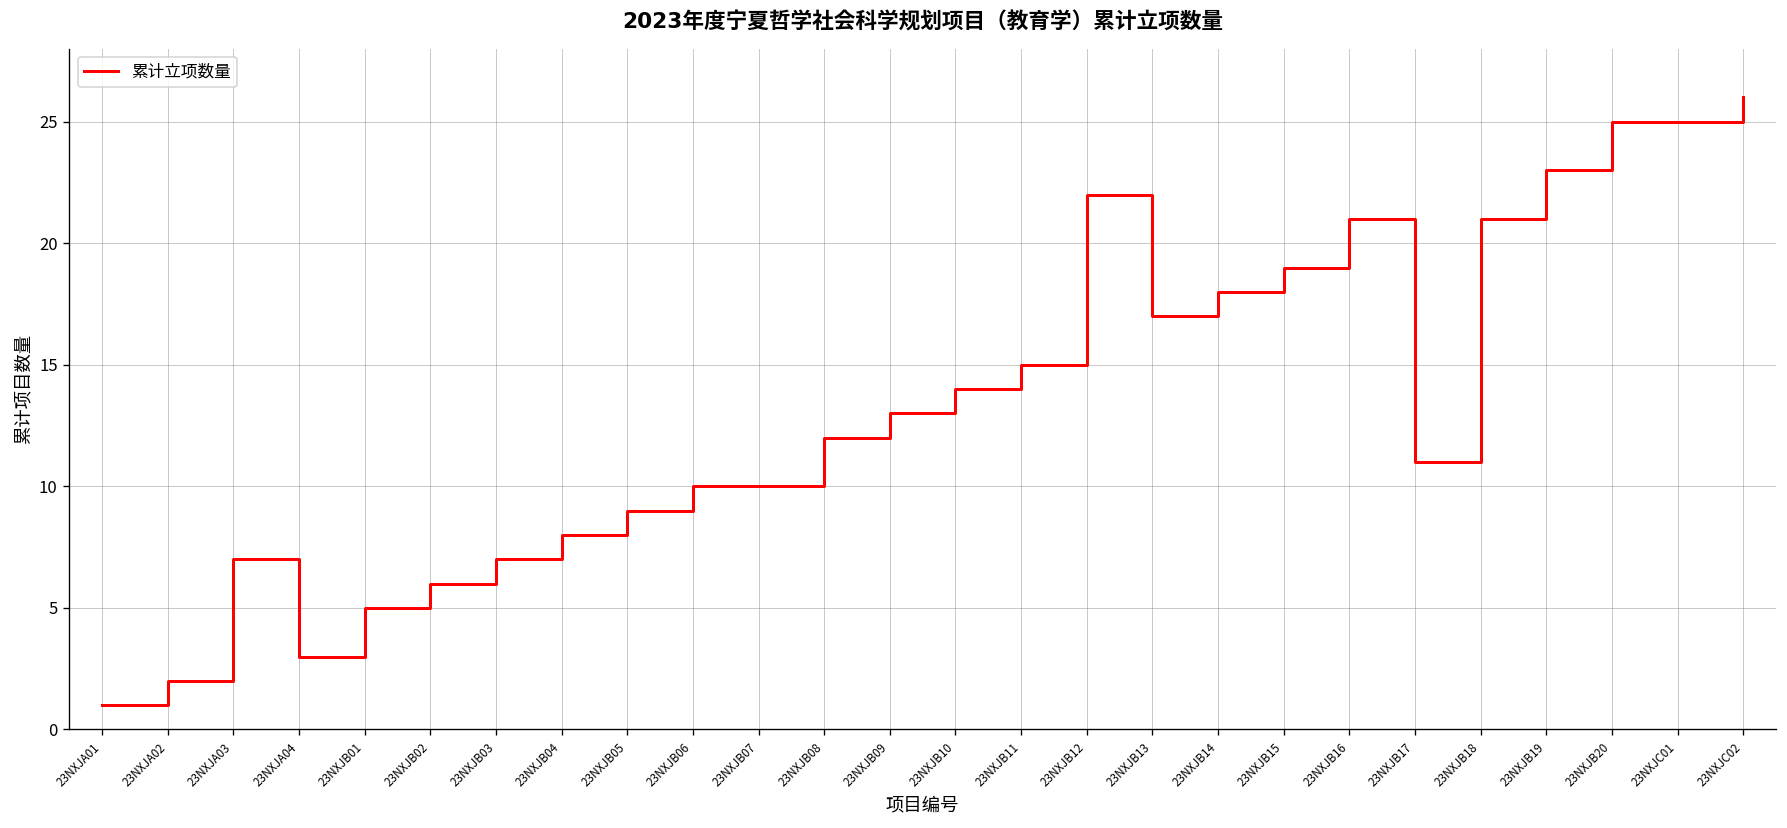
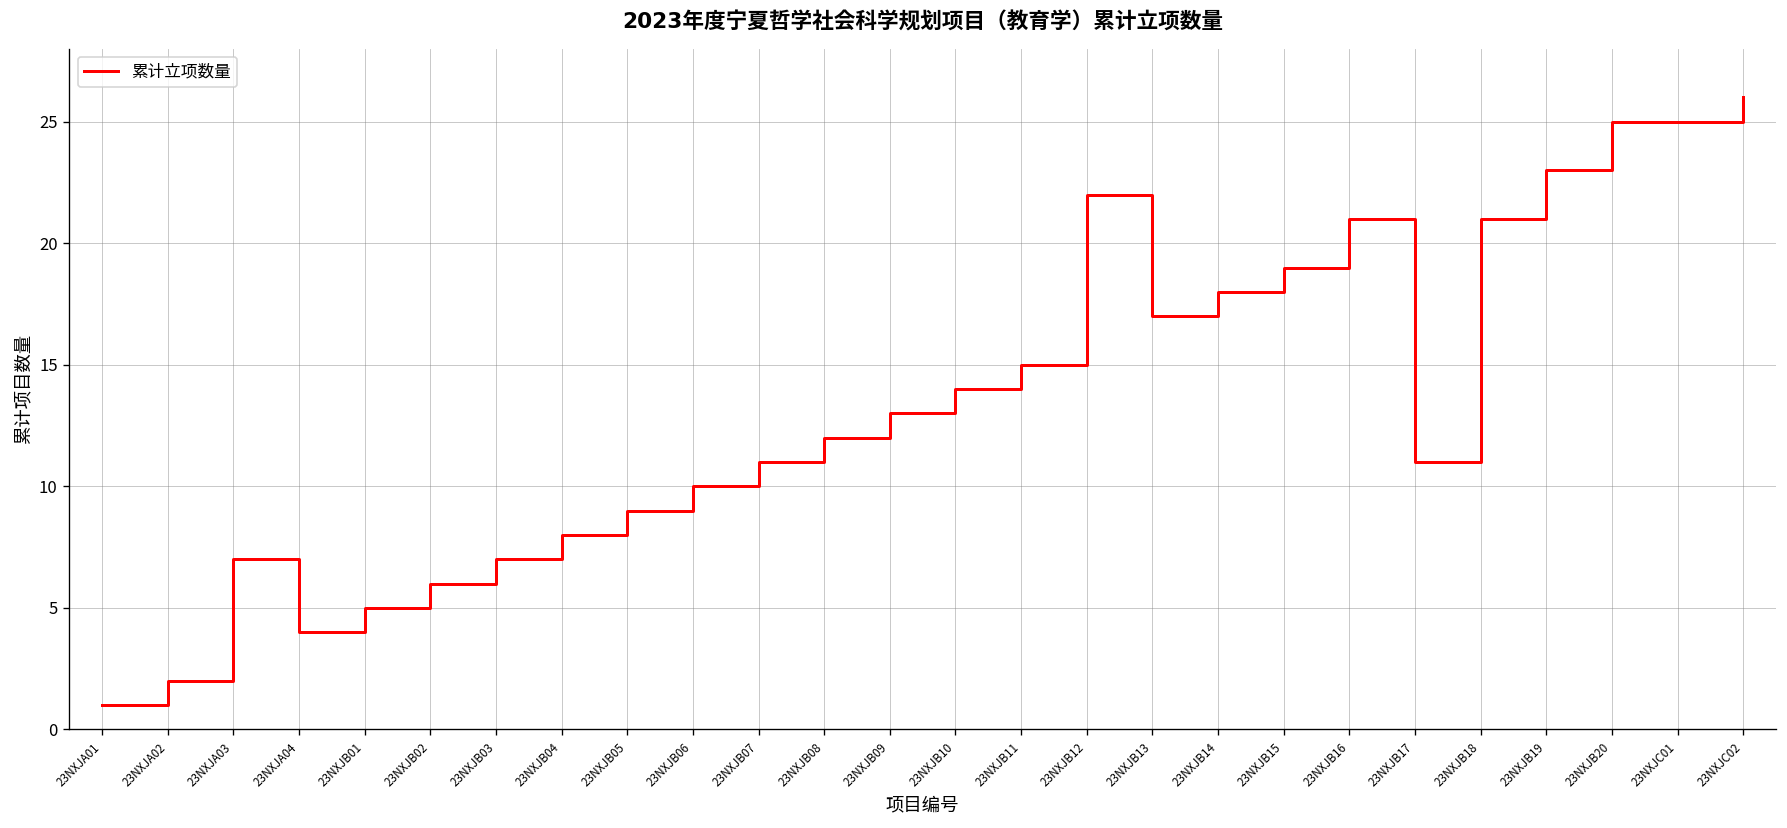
  {
    "23NXJA01": 1,
    "23NXJA02": 2,
    "23NXJA03": 7,
-   "23NXJA04": 3,
+   "23NXJA04": 4,
    "23NXJB01": 5,
    "23NXJB02": 6,
    "23NXJB03": 7,
    "23NXJB04": 8,
    "23NXJB05": 9,
    "23NXJB06": 10,
-   "23NXJB07": 10,
+   "23NXJB07": 11,
    "23NXJB08": 12,
    "23NXJB09": 13,
    "23NXJB10": 14,
    "23NXJB11": 15,
    "23NXJB12": 22,
    "23NXJB13": 17,
    "23NXJB14": 18,
    "23NXJB15": 19,
    "23NXJB16": 21,
    "23NXJB17": 11,
    "23NXJB18": 21,
    "23NXJB19": 23,
    "23NXJB20": 25,
    "23NXJC01": 25,
    "23NXJC02": 26
  }
